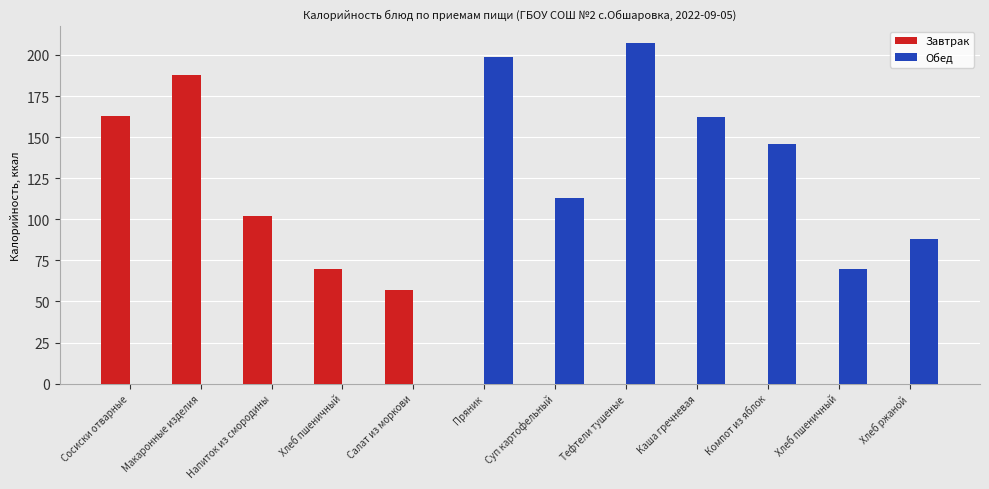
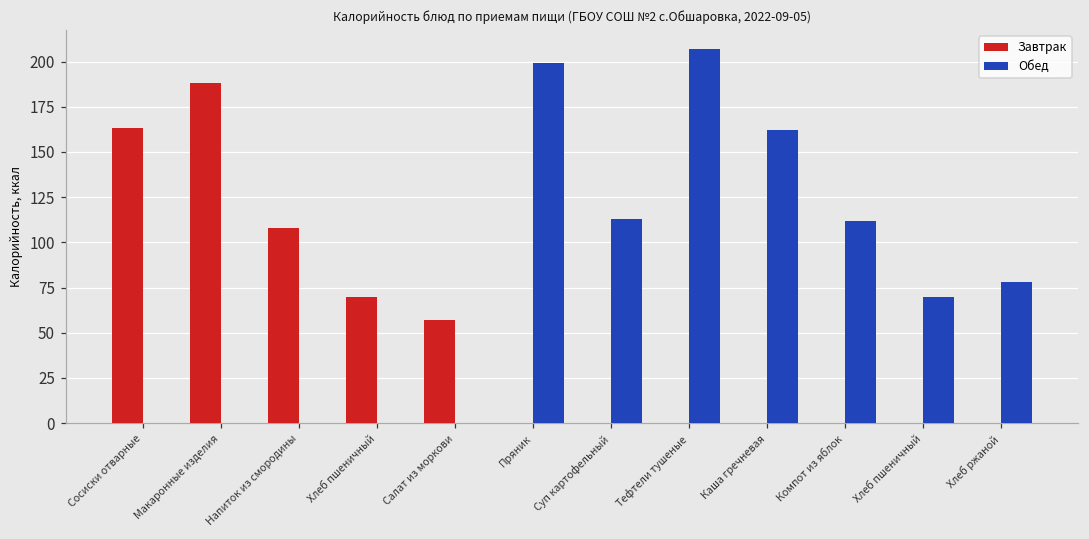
  {
    "Завтрак": {
      "Сосиски отварные": 163,
      "Макаронные изделия": 188,
-     "Напиток из смородины": 102,
+     "Напиток из смородины": 108,
      "Салат из моркови": 57,
      "Пряник": 0,
      "Суп картофельный": 0,
      "Тефтели тушеные": 0,
      "Каша гречневая": 0,
      "Компот из яблок": 0,
      "Хлеб ржаной": 0
    },
    "Обед": {
      "Сосиски отварные": 0,
      "Макаронные изделия": 0,
      "Напиток из смородины": 0,
      "Салат из моркови": 0,
      "Пряник": 199,
      "Суп картофельный": 113,
      "Тефтели тушеные": 207,
      "Каша гречневая": 162,
-     "Компот из яблок": 146,
-     "Хлеб ржаной": 88
+     "Компот из яблок": 112,
+     "Хлеб ржаной": 78
    }
  }
